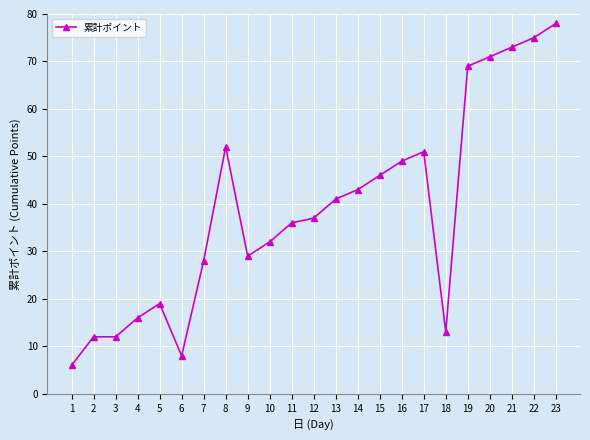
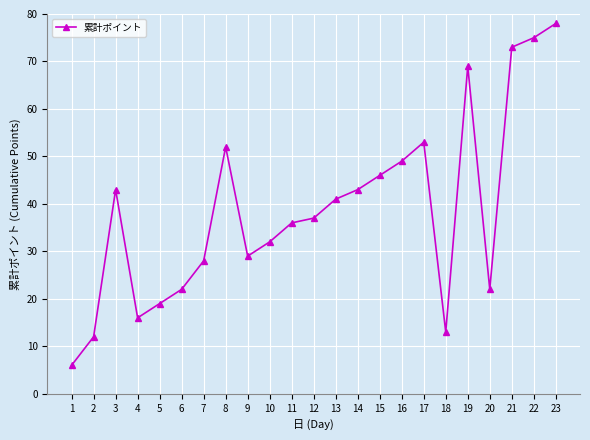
  {
    "1": 6,
    "2": 12,
-   "3": 12,
+   "3": 43,
    "4": 16,
    "5": 19,
-   "6": 8,
+   "6": 22,
    "7": 28,
    "8": 52,
    "9": 29,
    "10": 32,
    "11": 36,
    "12": 37,
    "13": 41,
    "14": 43,
    "15": 46,
    "16": 49,
-   "17": 51,
+   "17": 53,
    "18": 13,
    "19": 69,
-   "20": 71,
+   "20": 22,
    "21": 73,
    "22": 75,
    "23": 78
  }
